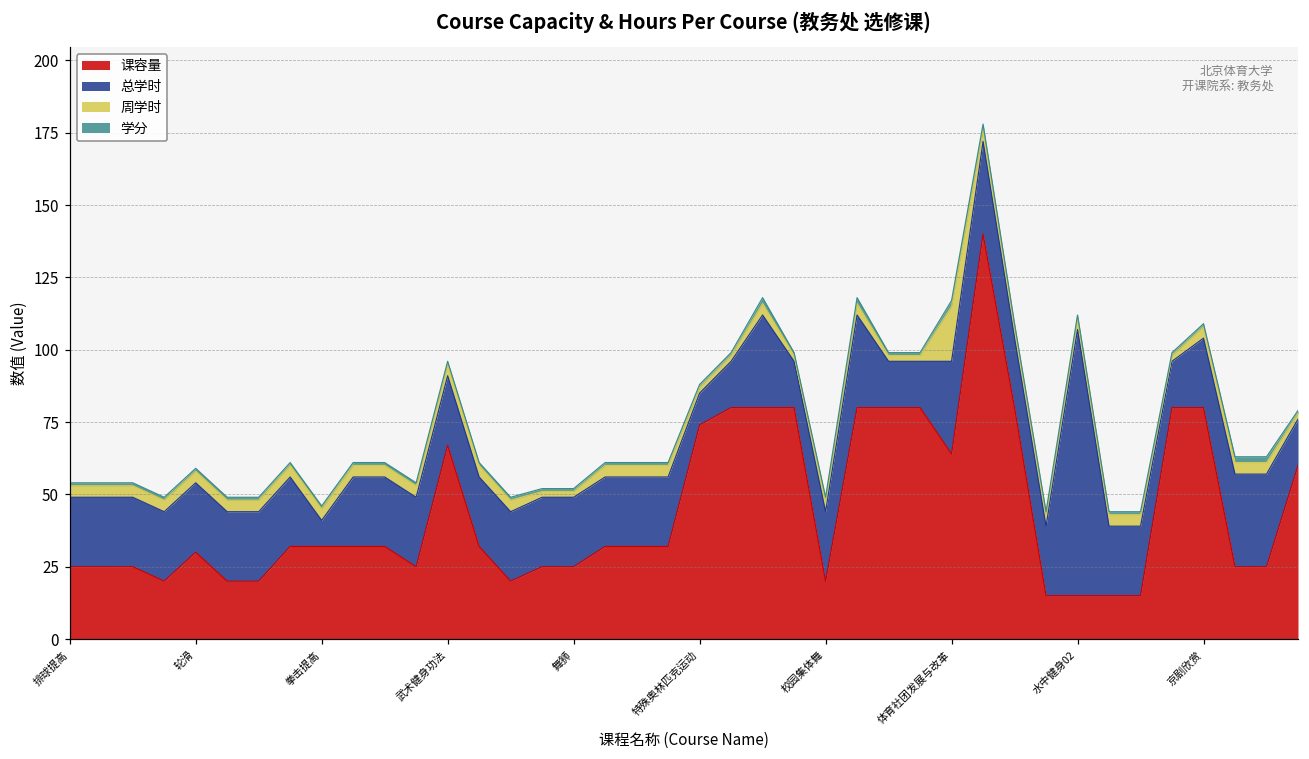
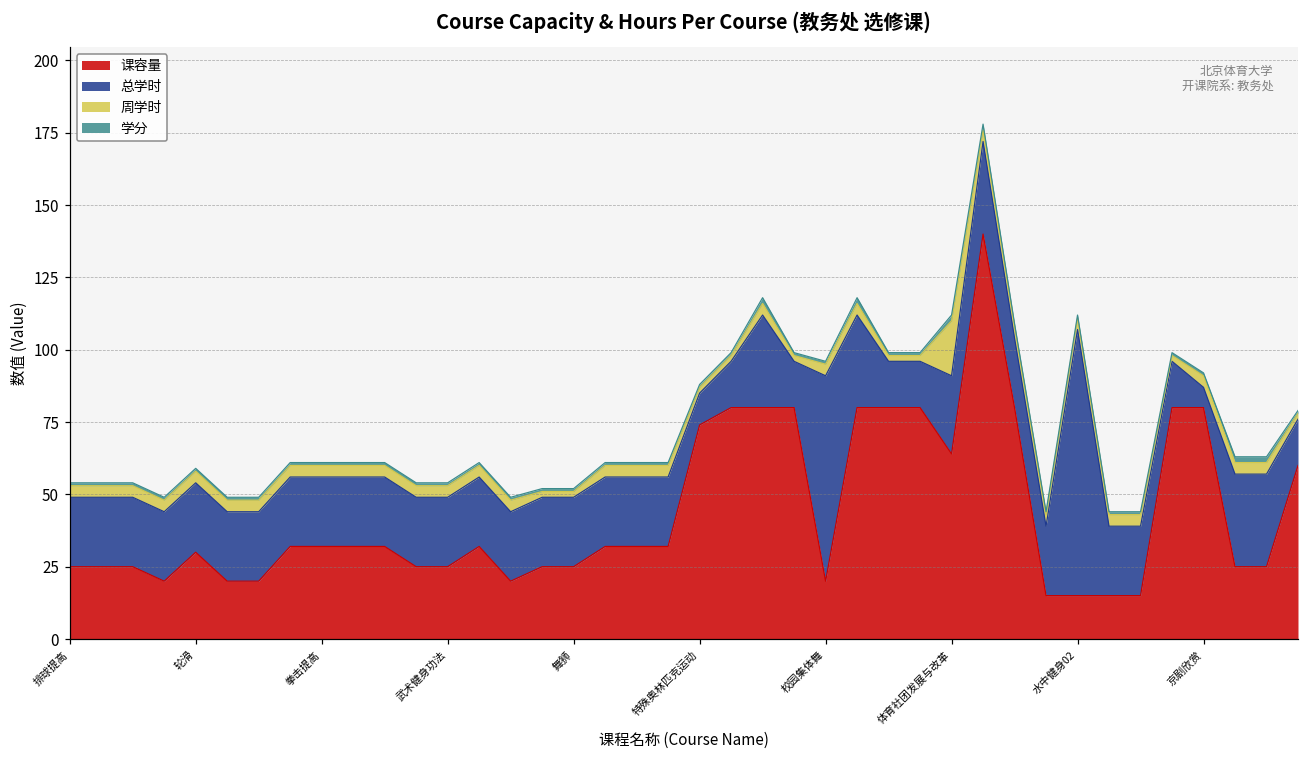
  {
    "课容量": {
      "排球提高": 25,
      "轮滑": 30,
      "拳击提高": 32,
-     "武术健身功法": 67,
+     "武术健身功法": 25,
      "舞狮": 25,
      "特殊奥林匹克运动": 74,
      "校园集体舞": 20,
      "体育社团发展与改革": 64,
      "水中健身02": 15,
      "京剧欣赏": 80
    },
    "总学时": {
      "排球提高": 24,
      "轮滑": 24,
-     "拳击提高": 9,
+     "拳击提高": 24,
      "武术健身功法": 24,
      "舞狮": 24,
      "特殊奥林匹克运动": 11,
-     "校园集体舞": 24,
-     "体育社团发展与改革": 32,
+     "校园集体舞": 71,
+     "体育社团发展与改革": 27,
      "水中健身02": 92,
-     "京剧欣赏": 24
+     "京剧欣赏": 7
    },
    "周学时": {
      "排球提高": 4,
      "轮滑": 4,
      "拳击提高": 4,
      "武术健身功法": 4,
      "舞狮": 2,
      "特殊奥林匹克运动": 2,
      "校园集体舞": 4,
      "体育社团发展与改革": 19,
      "水中健身02": 4,
      "京剧欣赏": 4
    },
    "学分": {
      "排球提高": 1,
      "轮滑": 1,
      "拳击提高": 1,
      "武术健身功法": 1,
      "舞狮": 1,
      "特殊奥林匹克运动": 1,
      "校园集体舞": 1,
      "体育社团发展与改革": 2,
      "水中健身02": 1,
      "京剧欣赏": 1
    }
  }
